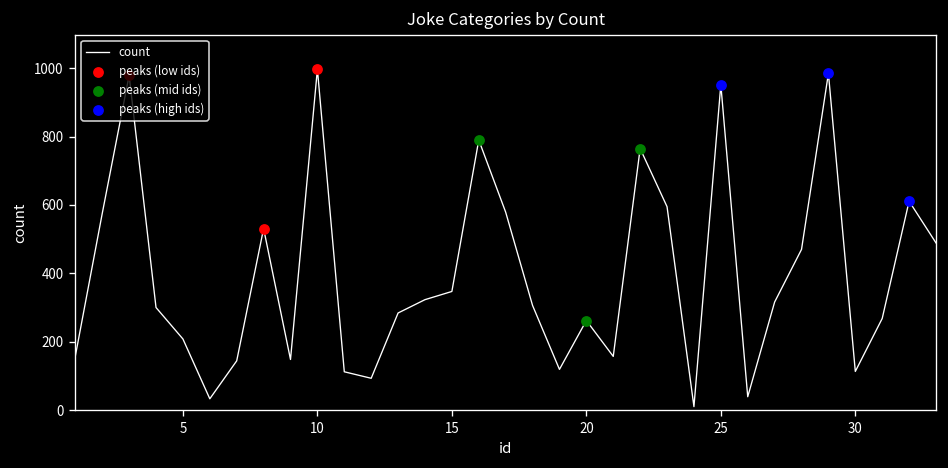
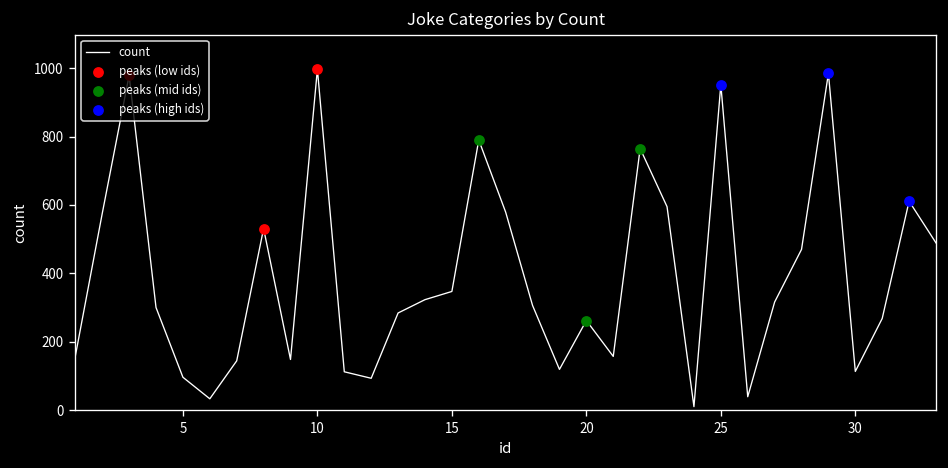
  {
    "count": {
-     "5": 210,
+     "5": 100,
      "15": 350,
      "30": 110
    }
  }
